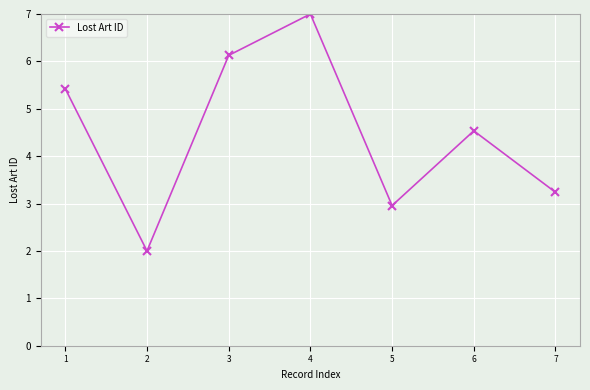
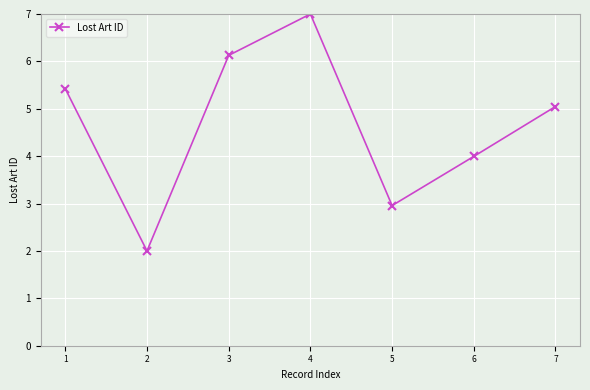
  {
    "1": 5.4,
    "2": 2.0,
    "3": 6.1,
    "4": 7.0,
    "5": 3.0,
-   "6": 4.5,
-   "7": 3.2
+   "6": 4.0,
+   "7": 5.0
  }
